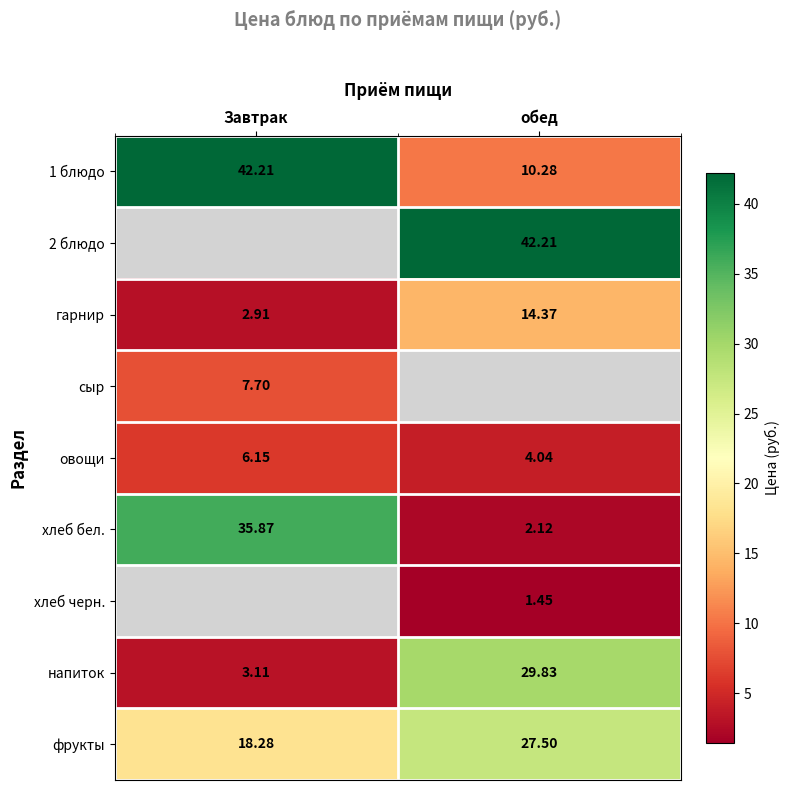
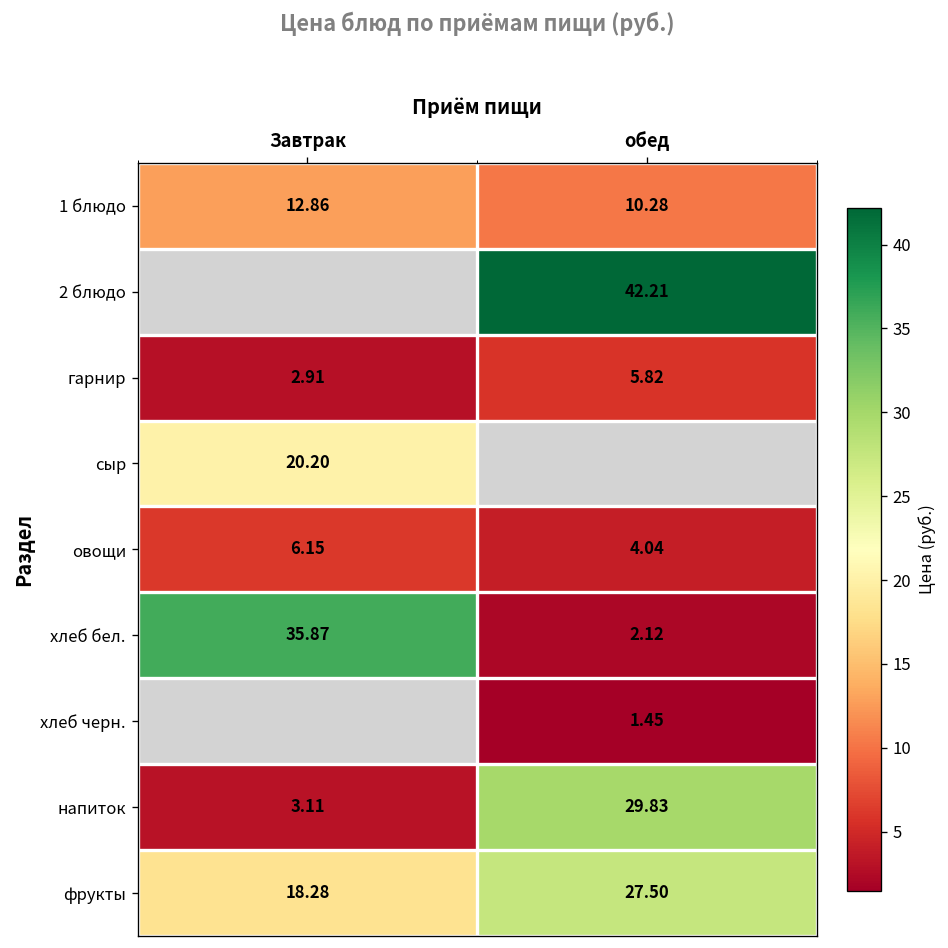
  {
    "1 блюдо": {
-     "Завтрак": 42.21,
+     "Завтрак": 12.86,
      "обед": 10.28
    },
    "2 блюдо": {
      "обед": 42.21
    },
    "гарнир": {
      "Завтрак": 2.91,
-     "обед": 14.37
+     "обед": 5.82
    },
    "сыр": {
-     "Завтрак": 7.70
+     "Завтрак": 20.20
    },
    "овощи": {
      "Завтрак": 6.15,
      "обед": 4.04
    },
    "хлеб бел.": {
      "Завтрак": 35.87,
      "обед": 2.12
    },
    "хлеб черн.": {
      "обед": 1.45
    },
    "напиток": {
      "Завтрак": 3.11,
      "обед": 29.83
    },
    "фрукты": {
      "Завтрак": 18.28,
      "обед": 27.50
    }
  }
